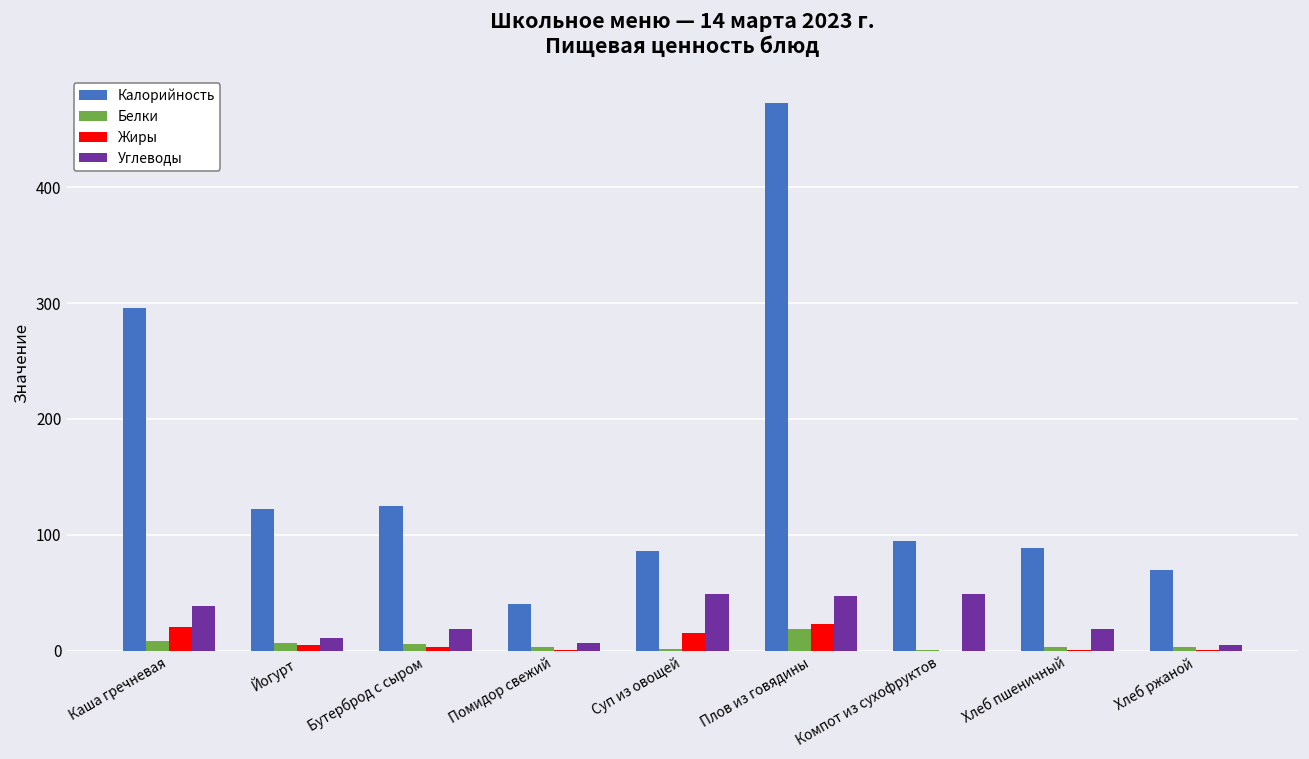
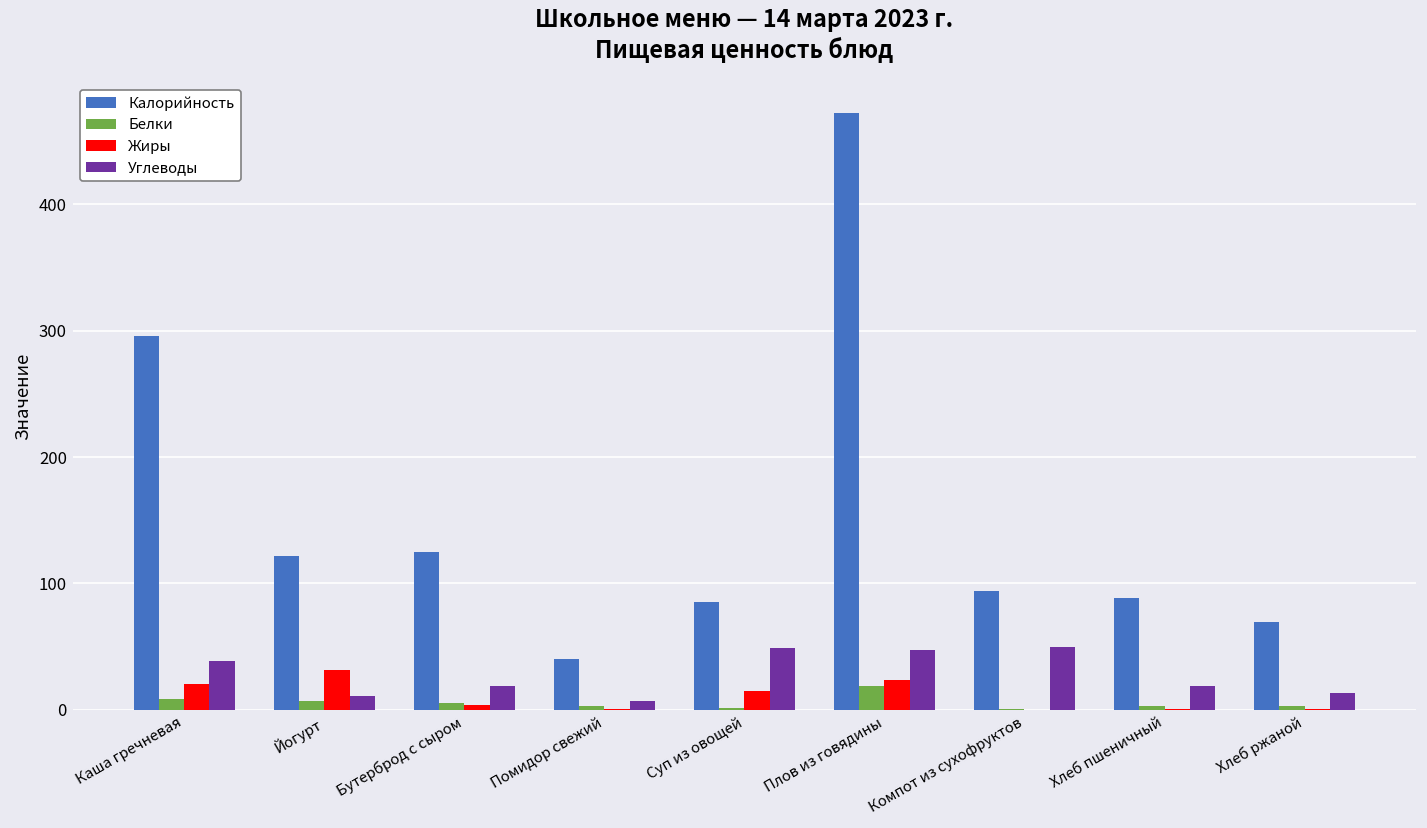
  {
    "Калорийность": {
      "Каша гречневая": 296,
      "Йогурт": 122,
      "Бутерброд с сыром": 125,
      "Помидор свежий": 40,
      "Суп из овощей": 86,
      "Плов из говядины": 473,
      "Компот из сухофруктов": 94,
      "Хлеб пшеничный": 88,
      "Хлеб ржаной": 70
    },
    "Белки": {
      "Каша гречневая": 9,
      "Йогурт": 7,
      "Бутерброд с сыром": 5,
      "Помидор свежий": 3,
      "Плов из говядины": 19,
      "Хлеб пшеничный": 3,
      "Хлеб ржаной": 3
    },
    "Жиры": {
      "Каша гречневая": 20,
-     "Йогурт": 5,
+     "Йогурт": 31,
      "Бутерброд с сыром": 3,
      "Суп из овощей": 15,
      "Плов из говядины": 23,
      "Компот из сухофруктов": 0
    },
    "Углеводы": {
      "Каша гречневая": 39,
      "Йогурт": 11,
      "Бутерброд с сыром": 18,
      "Помидор свежий": 7,
      "Суп из овощей": 49,
      "Плов из говядины": 47,
      "Компот из сухофруктов": 49,
      "Хлеб пшеничный": 18,
-     "Хлеб ржаной": 5
+     "Хлеб ржаной": 13
    }
  }
